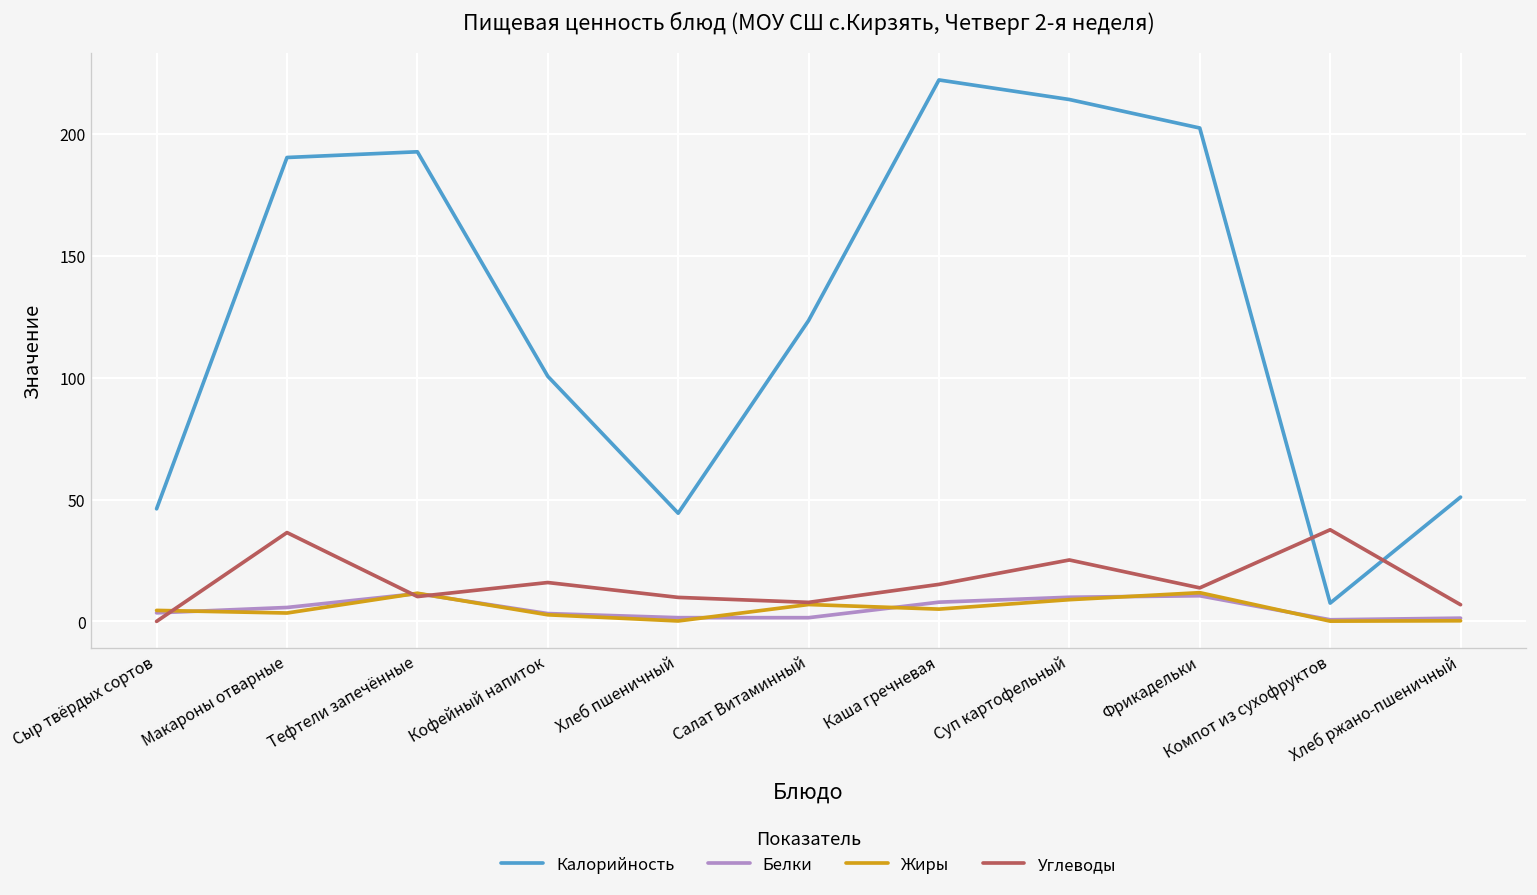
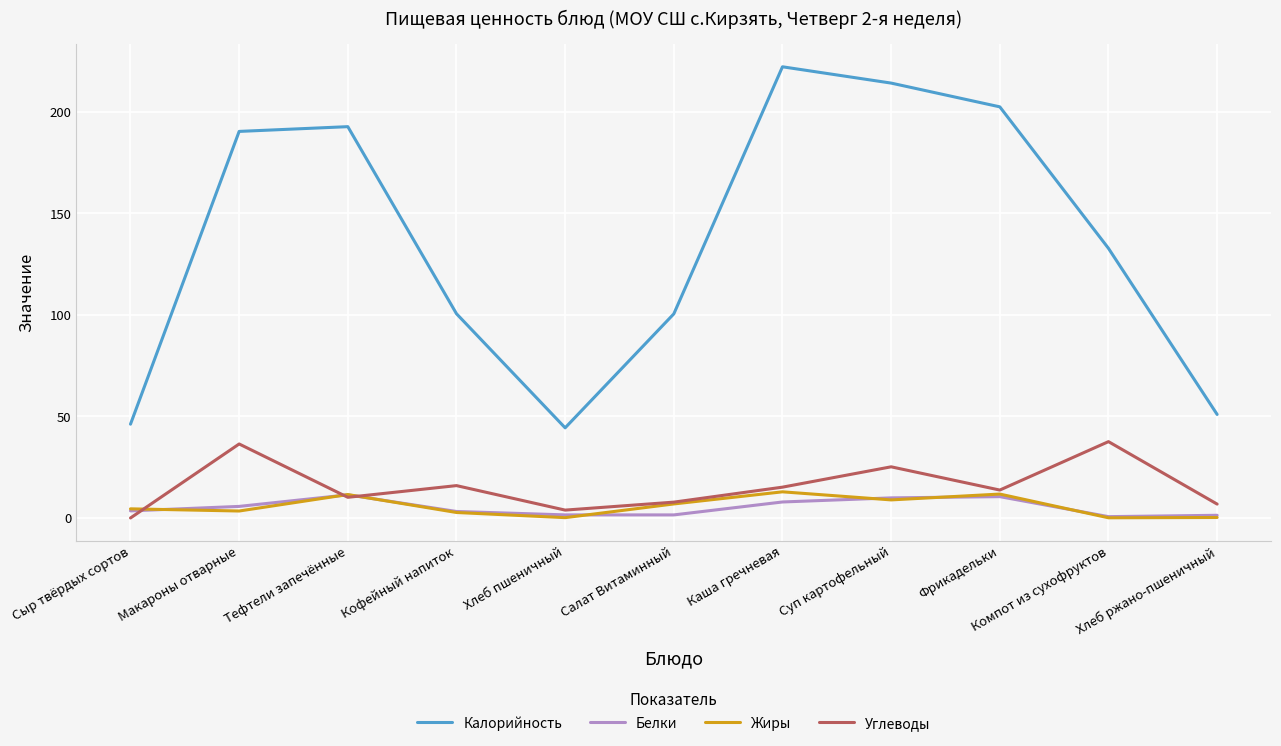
  {
    "Калорийность": {
      "Сыр твёрдых сортов": 46,
      "Макароны отварные": 190,
      "Тефтели запечённые": 193,
      "Кофейный напиток": 101,
      "Хлеб пшеничный": 44,
-     "Салат Витаминный": 123,
+     "Салат Витаминный": 101,
      "Каша гречневая": 222,
      "Суп картофельный": 214,
      "Фрикадельки": 203,
-     "Компот из сухофруктов": 8,
+     "Компот из сухофруктов": 133,
      "Хлеб ржано-пшеничный": 51
    },
    "Белки": {
      "Макароны отварные": 6,
      "Хлеб пшеничный": 2,
      "Салат Витаминный": 2,
      "Каша гречневая": 8,
      "Фрикадельки": 11
    },
    "Жиры": {
      "Макароны отварные": 3,
      "Хлеб пшеничный": 0,
-     "Каша гречневая": 5,
+     "Каша гречневая": 13,
      "Фрикадельки": 12
    },
    "Углеводы": {
      "Сыр твёрдых сортов": 0,
      "Макароны отварные": 36,
      "Кофейный напиток": 16,
-     "Хлеб пшеничный": 10,
+     "Хлеб пшеничный": 4,
      "Каша гречневая": 15,
      "Суп картофельный": 25,
      "Фрикадельки": 14,
      "Компот из сухофруктов": 38,
      "Хлеб ржано-пшеничный": 7
    }
  }
